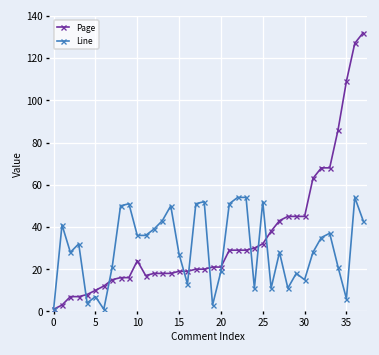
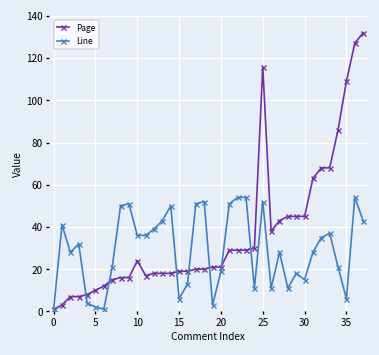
  {
    "Page": {
      "5": 10,
      "10": 24,
      "15": 19,
      "20": 21,
-     "25": 32,
+     "25": 116,
      "30": 45,
      "35": 109
    },
    "Line": {
-     "5": 7,
+     "5": 2,
      "10": 36,
-     "15": 27,
+     "15": 6,
      "20": 19,
      "25": 52,
      "30": 15,
      "35": 6
    }
  }
